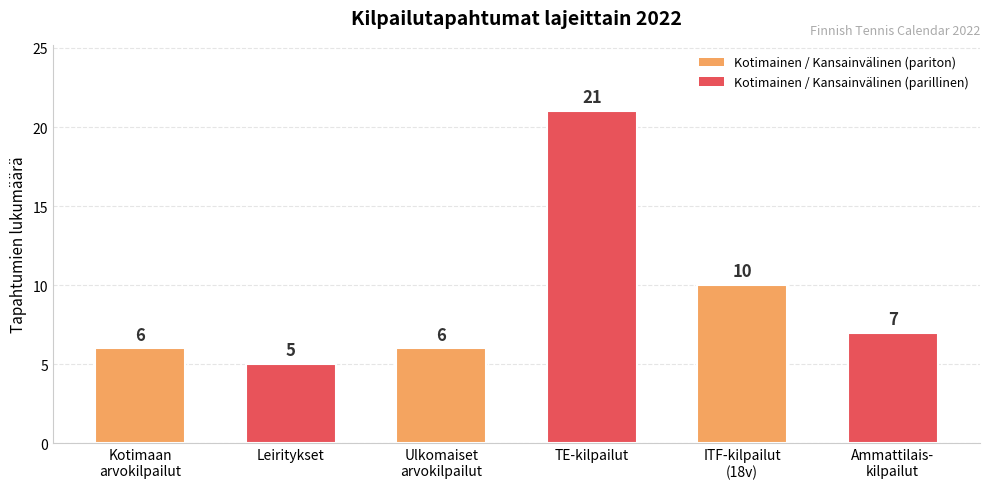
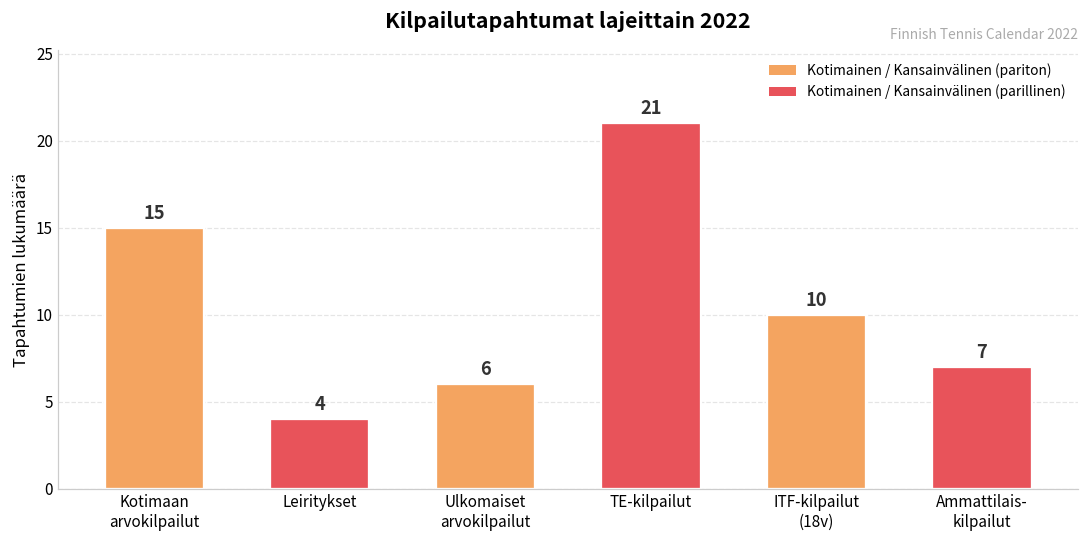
  {
-   "Kotimaan arvokilpailut": 6,
-   "Leiritykset": 5,
+   "Kotimaan arvokilpailut": 15,
+   "Leiritykset": 4,
    "Ulkomaiset arvokilpailut": 6,
    "TE-kilpailut": 21,
    "ITF-kilpailut (18v)": 10,
    "Ammattilais- kilpailut": 7
  }
